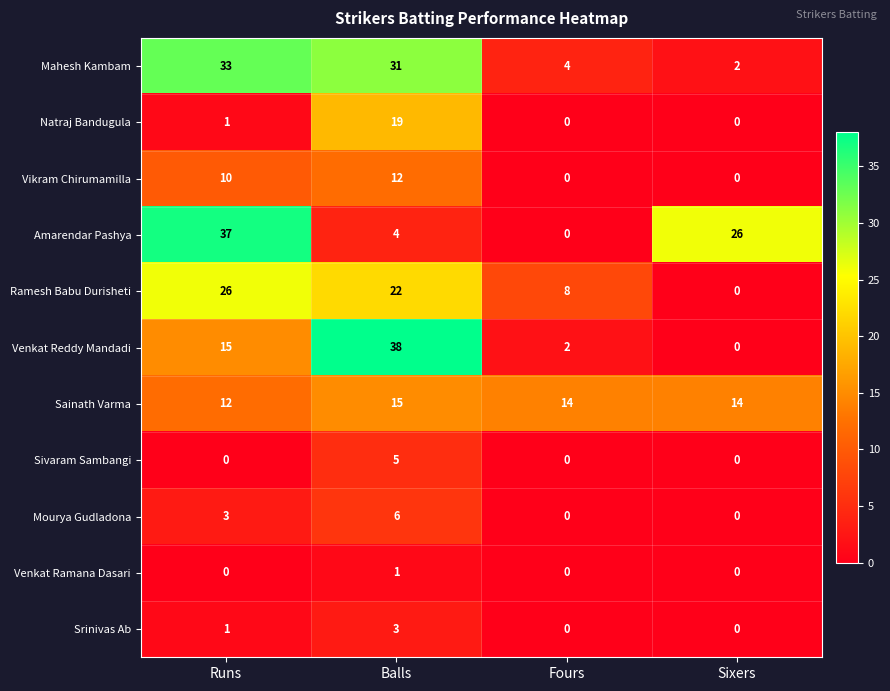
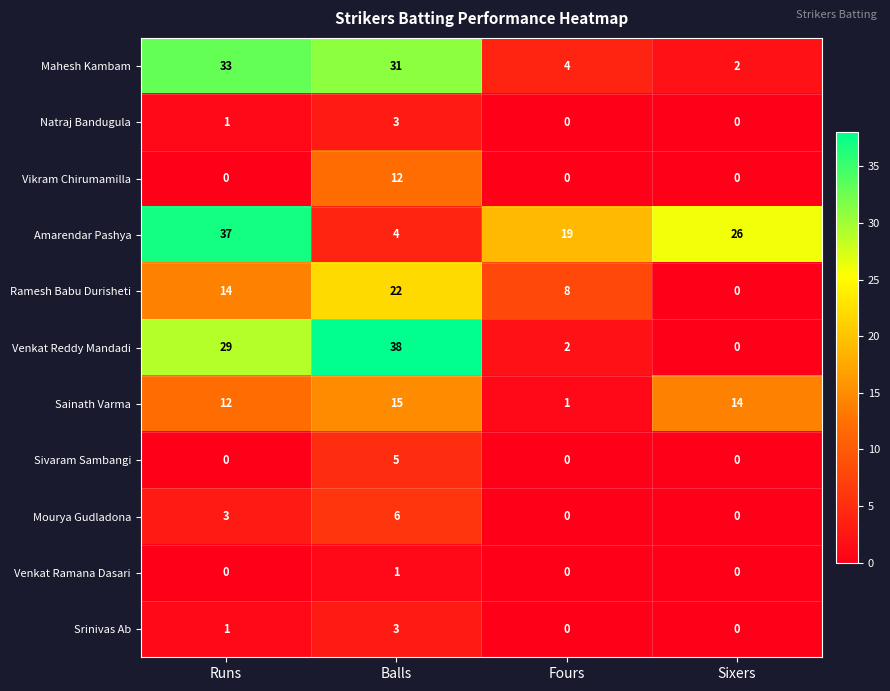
  {
    "Mahesh Kambam": {
      "Runs": 33,
      "Balls": 31,
      "Fours": 4,
      "Sixers": 2
    },
    "Natraj Bandugula": {
      "Runs": 1,
-     "Balls": 19,
+     "Balls": 3,
      "Fours": 0,
      "Sixers": 0
    },
    "Vikram Chirumamilla": {
-     "Runs": 10,
+     "Runs": 0,
      "Balls": 12,
      "Fours": 0,
      "Sixers": 0
    },
    "Amarendar Pashya": {
      "Runs": 37,
      "Balls": 4,
-     "Fours": 0,
+     "Fours": 19,
      "Sixers": 26
    },
    "Ramesh Babu Durisheti": {
-     "Runs": 26,
+     "Runs": 14,
      "Balls": 22,
      "Fours": 8,
      "Sixers": 0
    },
    "Venkat Reddy Mandadi": {
-     "Runs": 15,
+     "Runs": 29,
      "Balls": 38,
      "Fours": 2,
      "Sixers": 0
    },
    "Sainath Varma": {
      "Runs": 12,
      "Balls": 15,
-     "Fours": 14,
+     "Fours": 1,
      "Sixers": 14
    },
    "Sivaram Sambangi": {
      "Runs": 0,
      "Balls": 5,
      "Fours": 0,
      "Sixers": 0
    },
    "Mourya Gudladona": {
      "Runs": 3,
      "Balls": 6,
      "Fours": 0,
      "Sixers": 0
    },
    "Venkat Ramana Dasari": {
      "Runs": 0,
      "Balls": 1,
      "Fours": 0,
      "Sixers": 0
    },
    "Srinivas Ab": {
      "Runs": 1,
      "Balls": 3,
      "Fours": 0,
      "Sixers": 0
    }
  }
